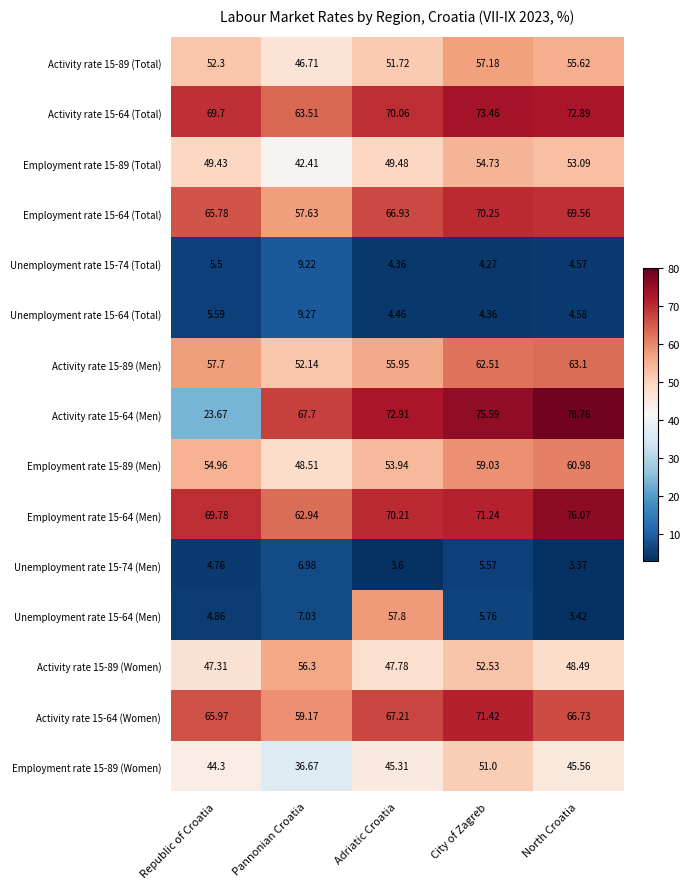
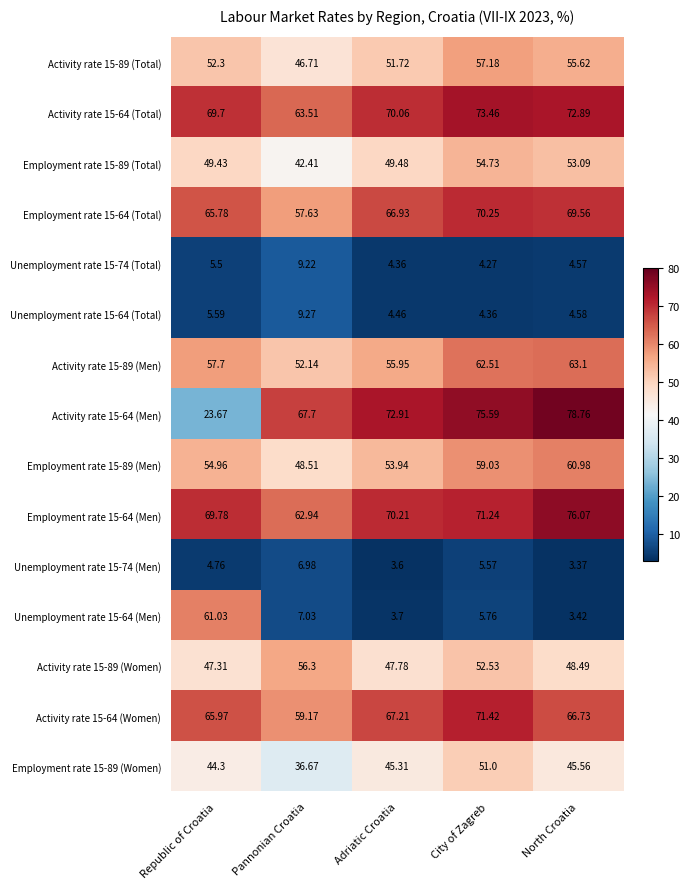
  {
    "Activity rate 15-89 (Total)": {
      "Republic of Croatia": 52.3,
      "Pannonian Croatia": 46.71,
      "Adriatic Croatia": 51.72,
      "City of Zagreb": 57.18,
      "North Croatia": 55.62
    },
    "Activity rate 15-64 (Total)": {
      "Republic of Croatia": 69.7,
      "Pannonian Croatia": 63.51,
      "Adriatic Croatia": 70.06,
      "City of Zagreb": 73.46,
      "North Croatia": 72.89
    },
    "Employment rate 15-89 (Total)": {
      "Republic of Croatia": 49.43,
      "Pannonian Croatia": 42.41,
      "Adriatic Croatia": 49.48,
      "City of Zagreb": 54.73,
      "North Croatia": 53.09
    },
    "Employment rate 15-64 (Total)": {
      "Republic of Croatia": 65.78,
      "Pannonian Croatia": 57.63,
      "Adriatic Croatia": 66.93,
      "City of Zagreb": 70.25,
      "North Croatia": 69.56
    },
    "Unemployment rate 15-74 (Total)": {
      "Republic of Croatia": 5.5,
      "Pannonian Croatia": 9.22,
      "Adriatic Croatia": 4.36,
      "City of Zagreb": 4.27,
      "North Croatia": 4.57
    },
    "Unemployment rate 15-64 (Total)": {
      "Republic of Croatia": 5.59,
      "Pannonian Croatia": 9.27,
      "Adriatic Croatia": 4.46,
      "City of Zagreb": 4.36,
      "North Croatia": 4.58
    },
    "Activity rate 15-89 (Men)": {
      "Republic of Croatia": 57.7,
      "Pannonian Croatia": 52.14,
      "Adriatic Croatia": 55.95,
      "City of Zagreb": 62.51,
      "North Croatia": 63.1
    },
    "Activity rate 15-64 (Men)": {
      "Republic of Croatia": 23.67,
      "Pannonian Croatia": 67.7,
      "Adriatic Croatia": 72.91,
      "City of Zagreb": 75.59,
      "North Croatia": 78.76
    },
    "Employment rate 15-89 (Men)": {
      "Republic of Croatia": 54.96,
      "Pannonian Croatia": 48.51,
      "Adriatic Croatia": 53.94,
      "City of Zagreb": 59.03,
      "North Croatia": 60.98
    },
    "Employment rate 15-64 (Men)": {
      "Republic of Croatia": 69.78,
      "Pannonian Croatia": 62.94,
      "Adriatic Croatia": 70.21,
      "City of Zagreb": 71.24,
      "North Croatia": 76.07
    },
    "Unemployment rate 15-74 (Men)": {
      "Republic of Croatia": 4.76,
      "Pannonian Croatia": 6.98,
      "Adriatic Croatia": 3.6,
      "City of Zagreb": 5.57,
      "North Croatia": 3.37
    },
    "Unemployment rate 15-64 (Men)": {
-     "Republic of Croatia": 4.86,
+     "Republic of Croatia": 61.03,
      "Pannonian Croatia": 7.03,
-     "Adriatic Croatia": 57.8,
+     "Adriatic Croatia": 3.7,
      "City of Zagreb": 5.76,
      "North Croatia": 3.42
    },
    "Activity rate 15-89 (Women)": {
      "Republic of Croatia": 47.31,
      "Pannonian Croatia": 56.3,
      "Adriatic Croatia": 47.78,
      "City of Zagreb": 52.53,
      "North Croatia": 48.49
    },
    "Activity rate 15-64 (Women)": {
      "Republic of Croatia": 65.97,
      "Pannonian Croatia": 59.17,
      "Adriatic Croatia": 67.21,
      "City of Zagreb": 71.42,
      "North Croatia": 66.73
    },
    "Employment rate 15-89 (Women)": {
      "Republic of Croatia": 44.3,
      "Pannonian Croatia": 36.67,
      "Adriatic Croatia": 45.31,
      "City of Zagreb": 51.0,
      "North Croatia": 45.56
    }
  }
